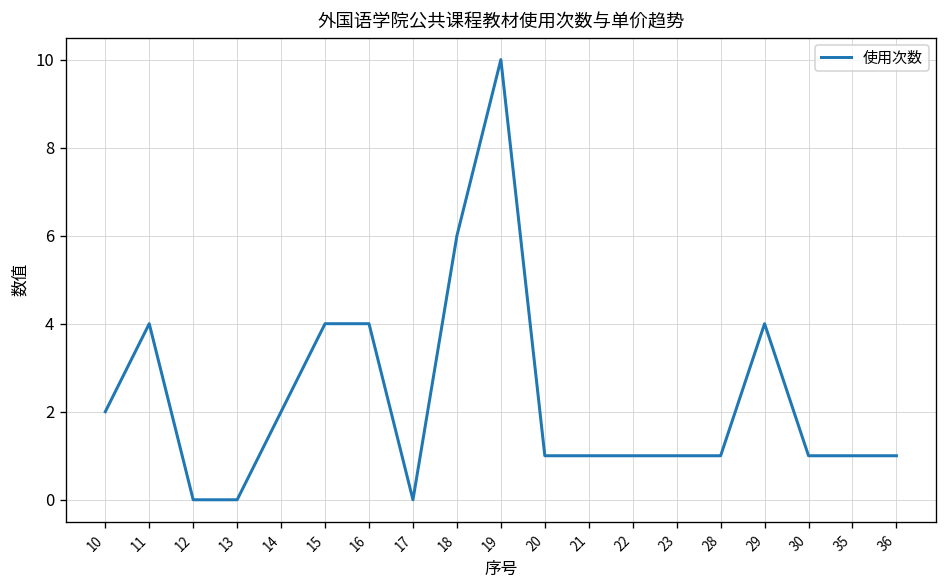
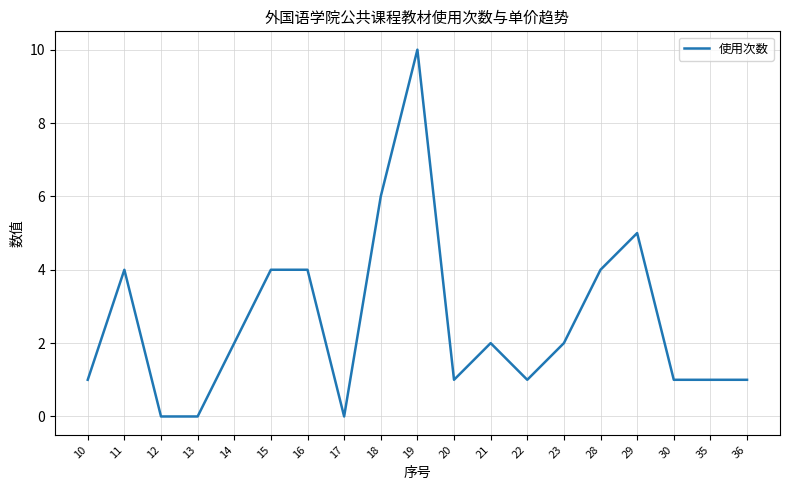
  {
-   "10": 2,
+   "10": 1,
    "11": 4,
    "12": 0,
    "13": 0,
    "14": 2,
    "15": 4,
    "16": 4,
    "17": 0,
    "18": 6,
    "19": 10,
    "20": 1,
-   "21": 1,
+   "21": 2,
    "22": 1,
-   "23": 1,
-   "28": 1,
-   "29": 4,
+   "23": 2,
+   "28": 4,
+   "29": 5,
    "30": 1,
    "35": 1,
    "36": 1
  }
